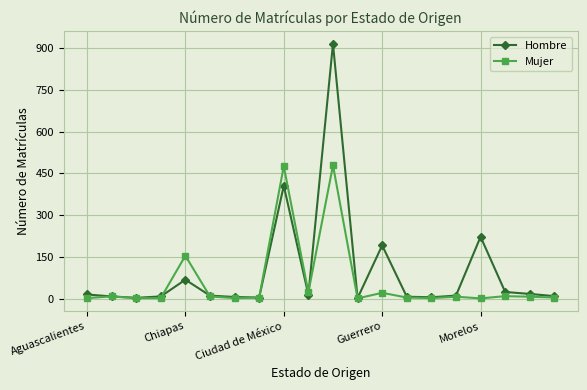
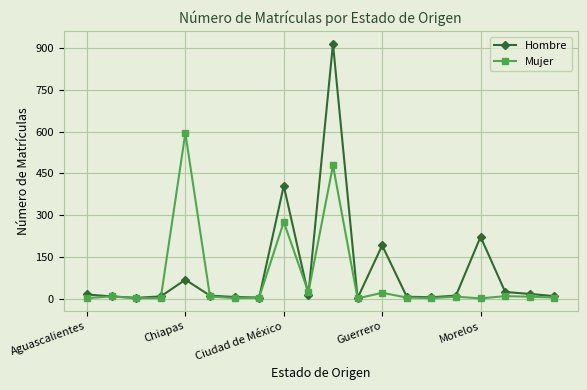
  {
    "Hombre": {
      "Aguascalientes": 20,
      "Chiapas": 70,
      "Ciudad de México": 410,
      "Guerrero": 190,
      "Morelos": 220
    },
    "Mujer": {
      "Aguascalientes": 0,
-     "Chiapas": 160,
-     "Ciudad de México": 480,
+     "Chiapas": 600,
+     "Ciudad de México": 280,
      "Guerrero": 20,
      "Morelos": 0
    }
  }
